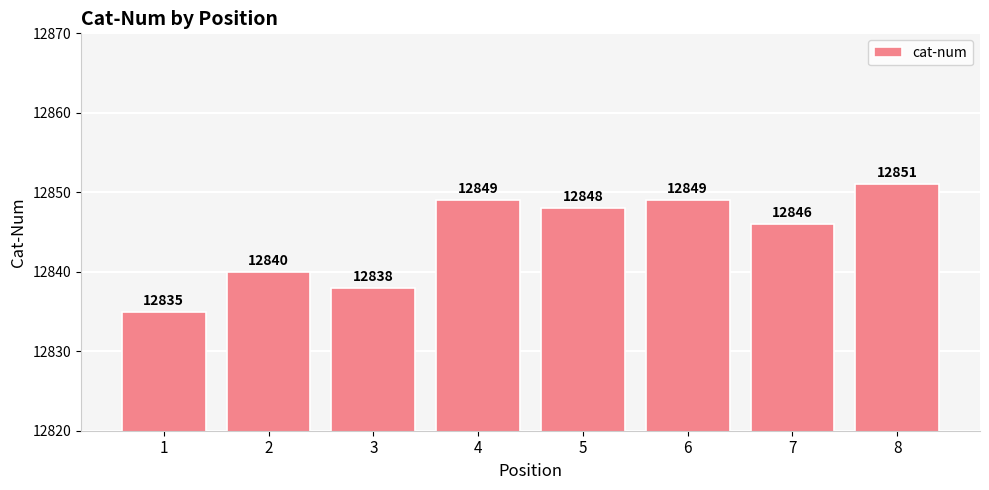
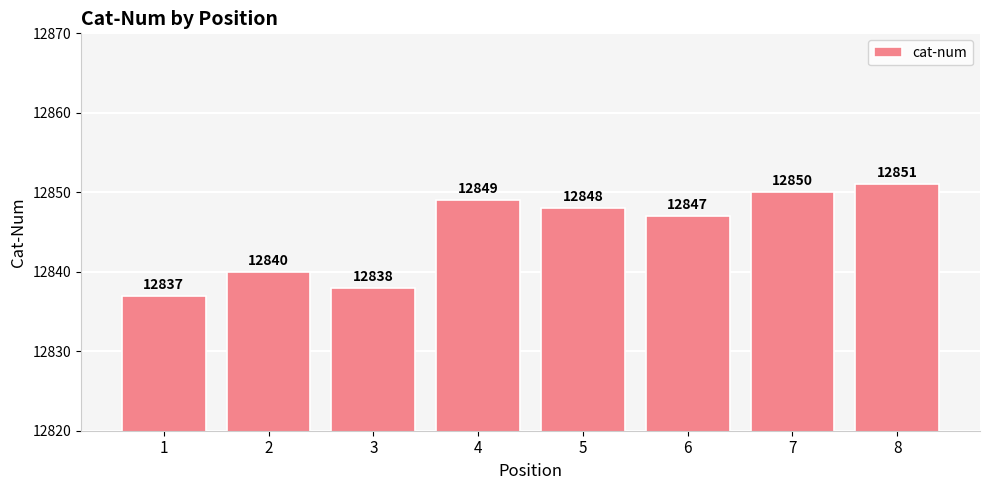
  {
-   "1": 12835,
+   "1": 12837,
    "2": 12840,
    "3": 12838,
    "4": 12849,
    "5": 12848,
-   "6": 12849,
-   "7": 12846,
+   "6": 12847,
+   "7": 12850,
    "8": 12851
  }
